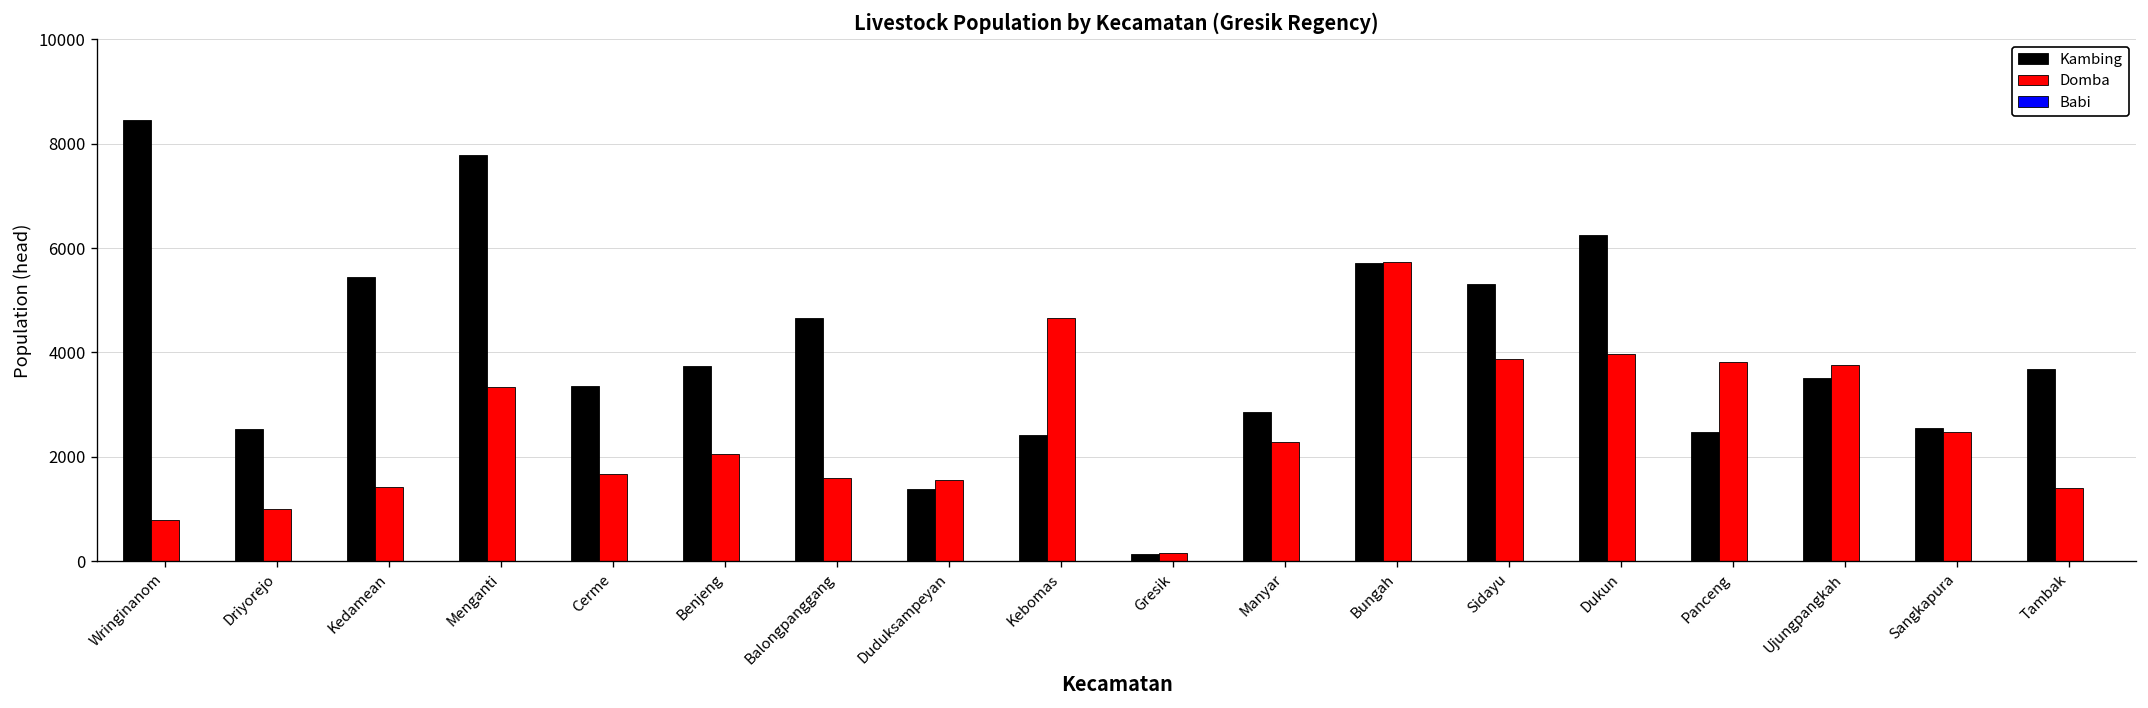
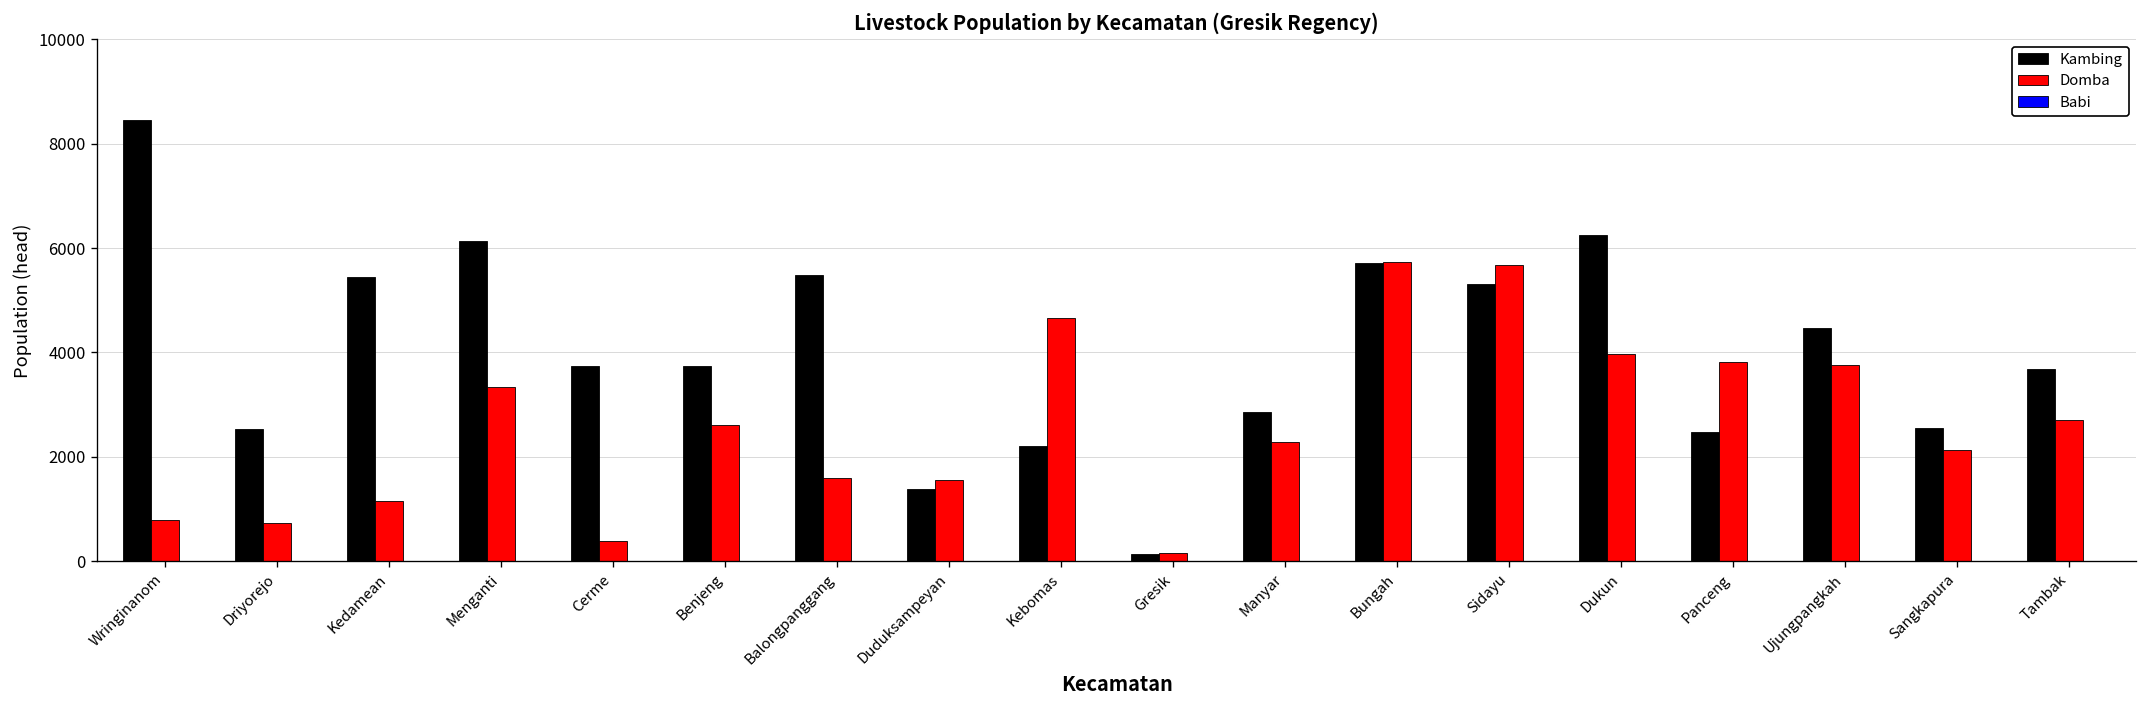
  {
    "Kambing": {
      "Wringinanom": 8500,
      "Driyorejo": 2500,
      "Kedamean": 5400,
-     "Menganti": 7800,
-     "Cerme": 3400,
+     "Menganti": 6100,
+     "Cerme": 3700,
      "Benjeng": 3700,
-     "Balongpanggang": 4700,
+     "Balongpanggang": 5500,
      "Duduksampeyan": 1400,
-     "Kebomas": 2400,
+     "Kebomas": 2200,
      "Gresik": 100,
      "Manyar": 2900,
      "Bungah": 5700,
      "Sidayu": 5300,
      "Dukun": 6200,
      "Panceng": 2500,
-     "Ujungpangkah": 3500,
+     "Ujungpangkah": 4500,
      "Sangkapura": 2600,
      "Tambak": 3700
    },
    "Domba": {
      "Wringinanom": 800,
-     "Driyorejo": 1000,
-     "Kedamean": 1400,
+     "Driyorejo": 700,
+     "Kedamean": 1100,
      "Menganti": 3300,
-     "Cerme": 1700,
-     "Benjeng": 2100,
+     "Cerme": 400,
+     "Benjeng": 2600,
      "Balongpanggang": 1600,
      "Duduksampeyan": 1600,
      "Kebomas": 4700,
      "Gresik": 200,
      "Manyar": 2300,
      "Bungah": 5700,
-     "Sidayu": 3900,
+     "Sidayu": 5700,
      "Dukun": 4000,
      "Panceng": 3800,
      "Ujungpangkah": 3800,
-     "Sangkapura": 2500,
-     "Tambak": 1400
+     "Sangkapura": 2100,
+     "Tambak": 2700
    },
    "Babi": {
      "Wringinanom": 0,
      "Driyorejo": 0,
      "Kedamean": 0,
      "Menganti": 0,
      "Cerme": 0,
      "Benjeng": 0,
      "Balongpanggang": 0,
      "Duduksampeyan": 0,
      "Kebomas": 0,
      "Gresik": 0,
      "Manyar": 0,
      "Bungah": 0,
      "Sidayu": 0,
      "Dukun": 0,
      "Panceng": 0,
      "Ujungpangkah": 0,
      "Sangkapura": 0,
      "Tambak": 0
    }
  }
